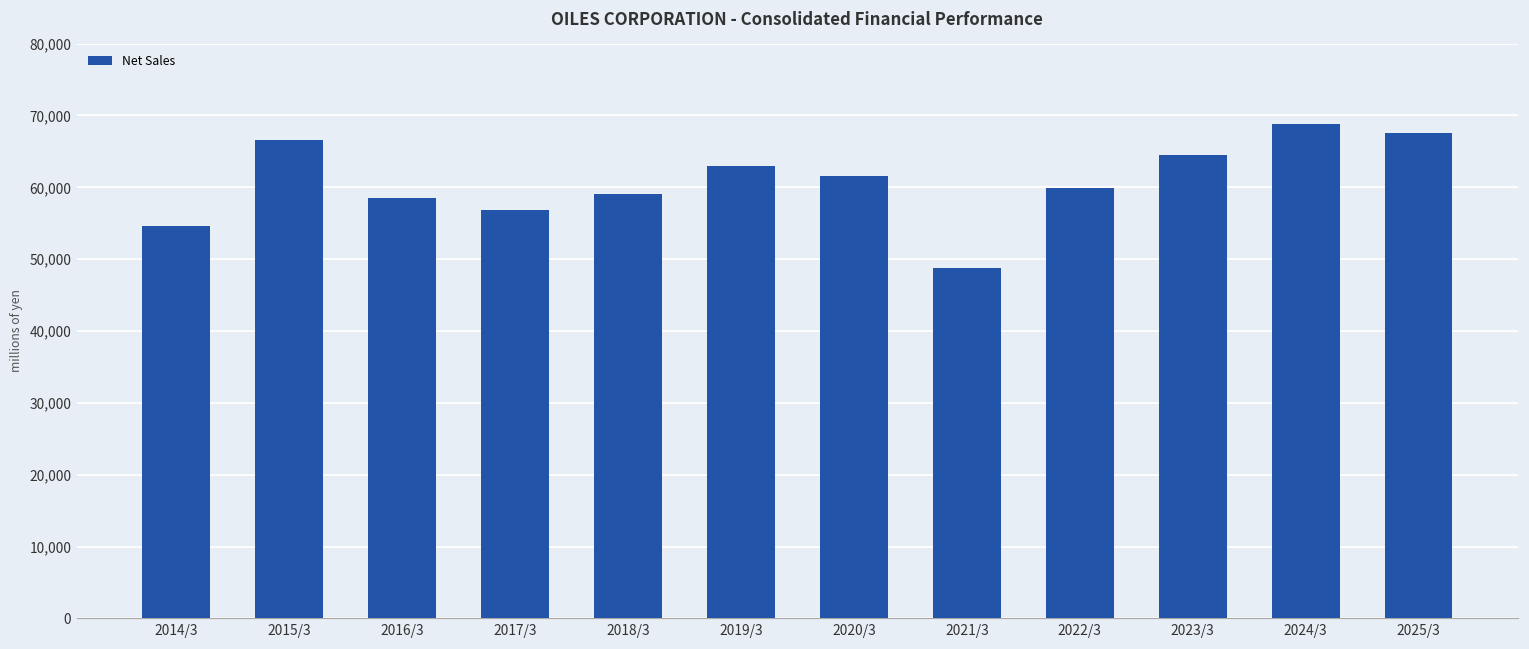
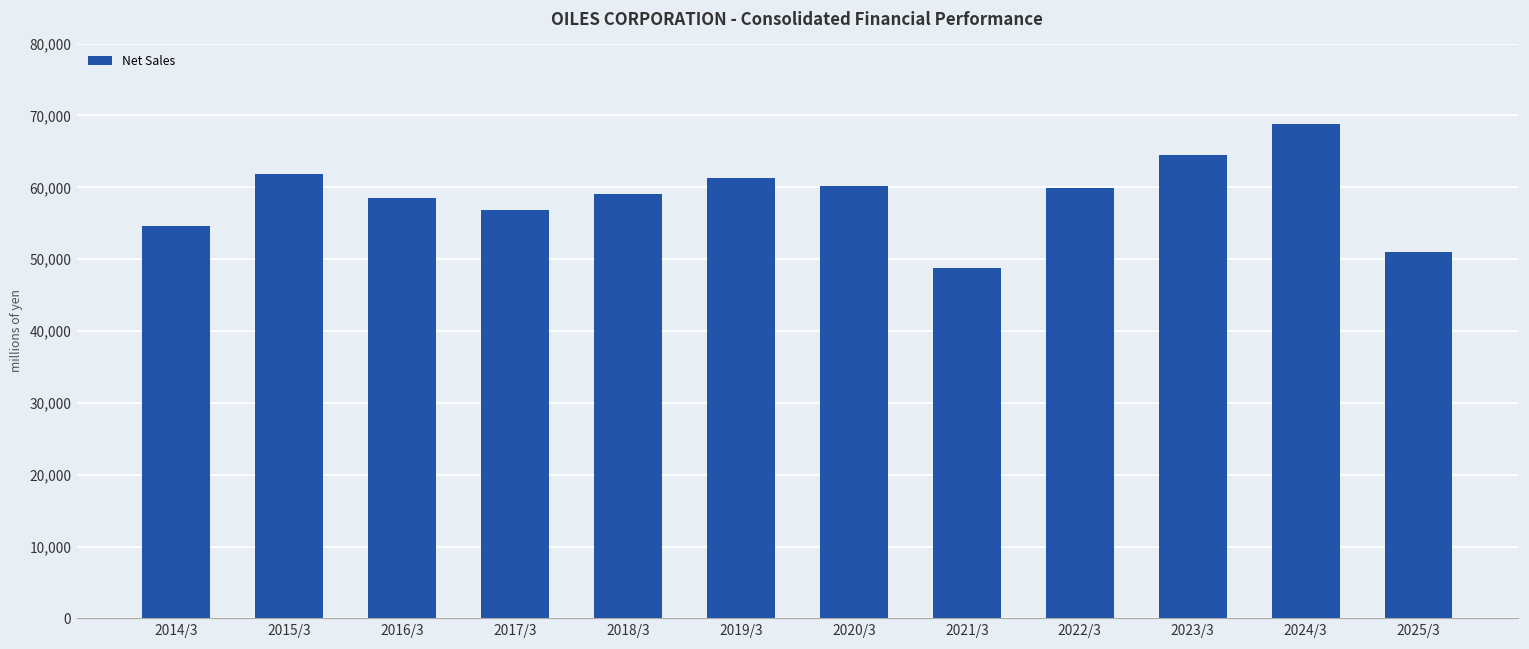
  {
    "2014/3": "55,000",
-   "2015/3": "67,000",
+   "2015/3": "62,000",
    "2016/3": "59,000",
    "2017/3": "57,000",
    "2018/3": "59,000",
-   "2019/3": "63,000",
-   "2020/3": "62,000",
+   "2019/3": "61,000",
+   "2020/3": "60,000",
    "2021/3": "49,000",
    "2022/3": "60,000",
    "2023/3": "64,000",
    "2024/3": "69,000",
-   "2025/3": "68,000"
+   "2025/3": "51,000"
  }
